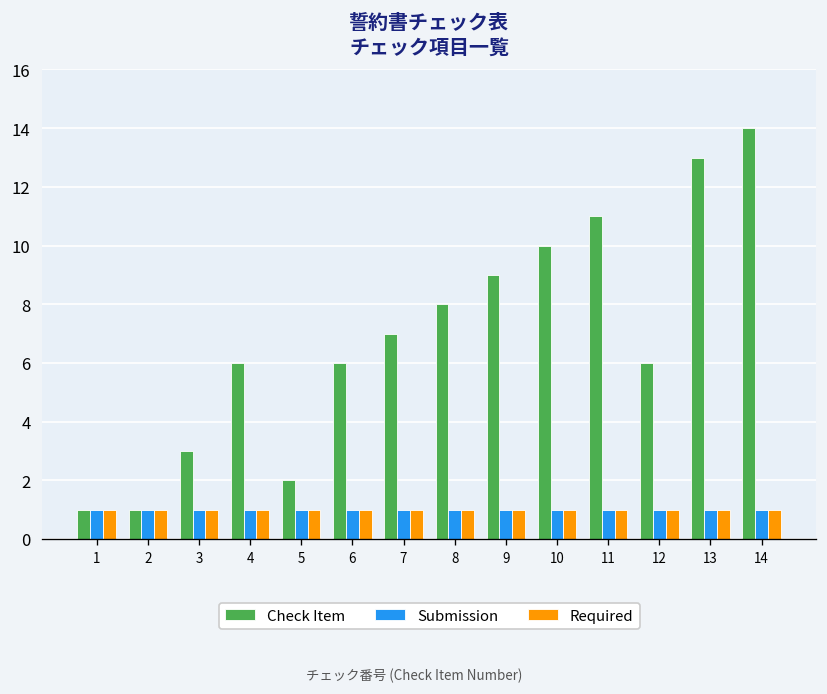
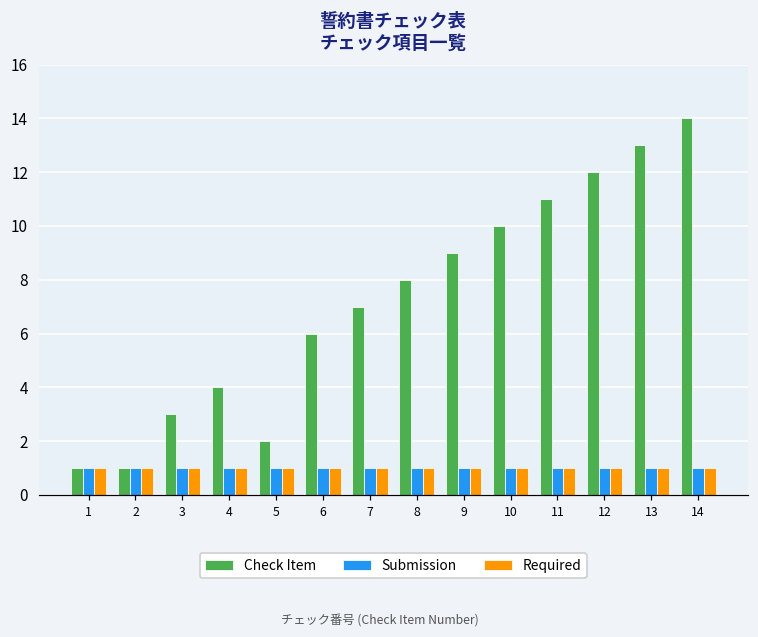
  {
    "Check Item": {
      "1": 1,
      "2": 1,
      "3": 3,
-     "4": 6,
+     "4": 4,
      "5": 2,
      "6": 6,
      "7": 7,
      "8": 8,
      "9": 9,
      "10": 10,
      "11": 11,
-     "12": 6,
+     "12": 12,
      "13": 13,
      "14": 14
    },
    "Submission": {
      "1": 1,
      "2": 1,
      "3": 1,
      "4": 1,
      "5": 1,
      "6": 1,
      "7": 1,
      "8": 1,
      "9": 1,
      "10": 1,
      "11": 1,
      "12": 1,
      "13": 1,
      "14": 1
    },
    "Required": {
      "1": 1,
      "2": 1,
      "3": 1,
      "4": 1,
      "5": 1,
      "6": 1,
      "7": 1,
      "8": 1,
      "9": 1,
      "10": 1,
      "11": 1,
      "12": 1,
      "13": 1,
      "14": 1
    }
  }
